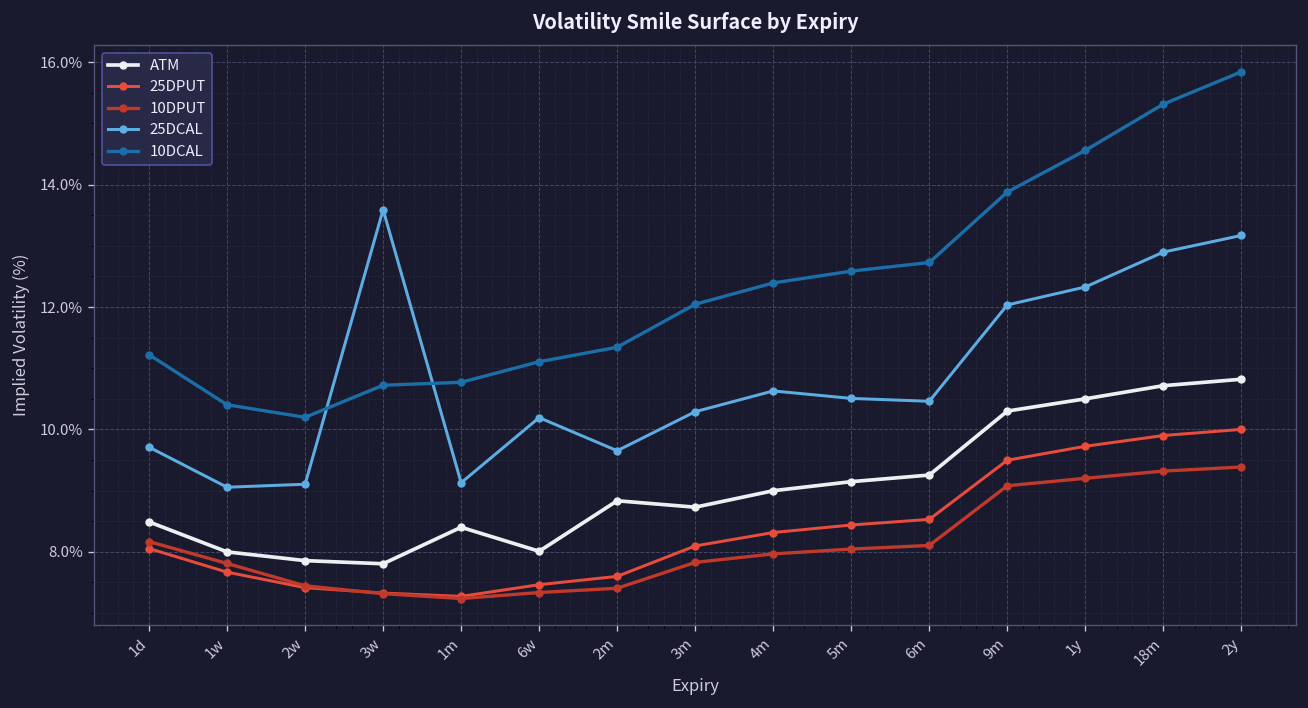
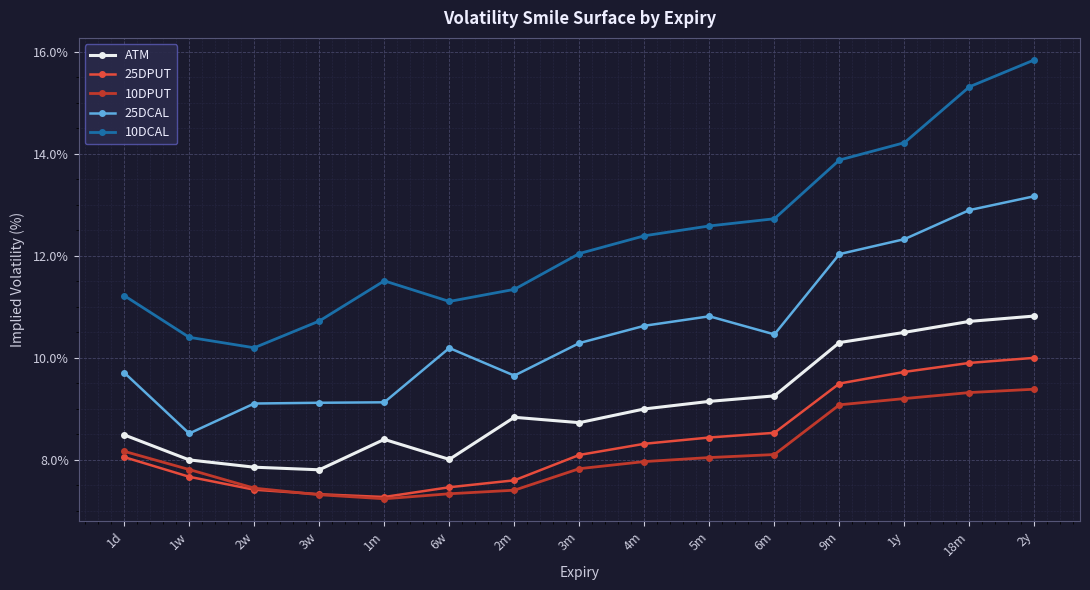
  {
    "ATM": {
      "1d": "8.5%",
      "1w": "8.0%",
      "2w": "7.9%",
      "3w": "7.8%",
      "1m": "8.4%",
      "6w": "8.0%",
      "2m": "8.8%",
      "3m": "8.7%",
      "4m": "9.0%",
      "5m": "9.1%",
      "6m": "9.3%",
      "9m": "10.3%",
      "1y": "10.5%",
      "18m": "10.7%",
      "2y": "10.8%"
    },
    "25DCAL": {
      "1d": "9.7%",
-     "1w": "9.1%",
+     "1w": "8.5%",
      "2w": "9.1%",
-     "3w": "13.6%",
+     "3w": "9.1%",
      "1m": "9.1%",
      "6w": "10.2%",
      "2m": "9.7%",
      "3m": "10.3%",
      "4m": "10.6%",
-     "5m": "10.5%",
+     "5m": "10.8%",
      "6m": "10.5%",
      "9m": "12.0%",
      "1y": "12.3%",
      "18m": "12.9%",
      "2y": "13.2%"
    },
    "10DCAL": {
      "1d": "11.2%",
      "1w": "10.4%",
      "2w": "10.2%",
      "3w": "10.7%",
-     "1m": "10.8%",
+     "1m": "11.5%",
      "6w": "11.1%",
      "2m": "11.3%",
      "3m": "12.0%",
      "4m": "12.4%",
      "5m": "12.6%",
      "6m": "12.7%",
      "9m": "13.9%",
-     "1y": "14.6%",
+     "1y": "14.2%",
      "18m": "15.3%",
      "2y": "15.8%"
    }
  }
